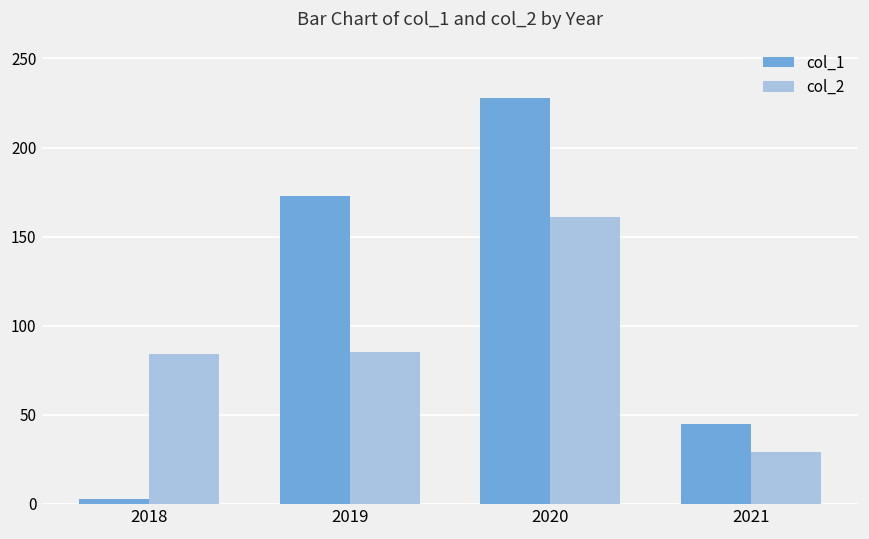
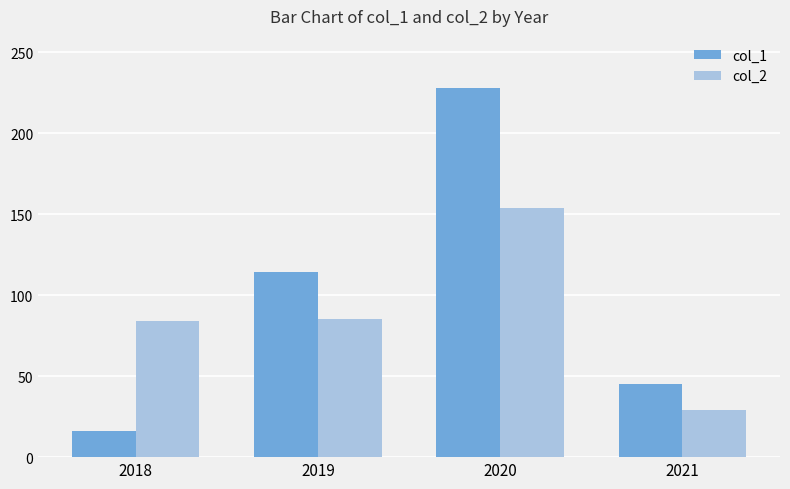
  {
    "col_1": {
-     "2018": 3,
-     "2019": 173,
+     "2018": 16,
+     "2019": 114,
      "2020": 228,
      "2021": 45
    },
    "col_2": {
      "2018": 84,
      "2019": 85,
-     "2020": 161,
+     "2020": 154,
      "2021": 29
    }
  }
